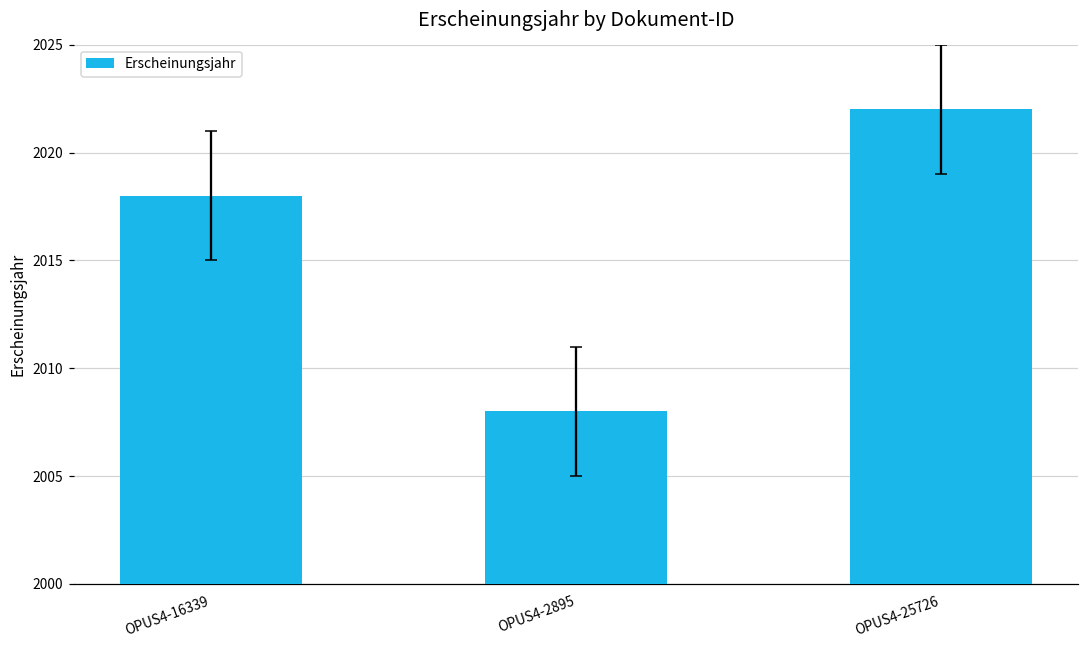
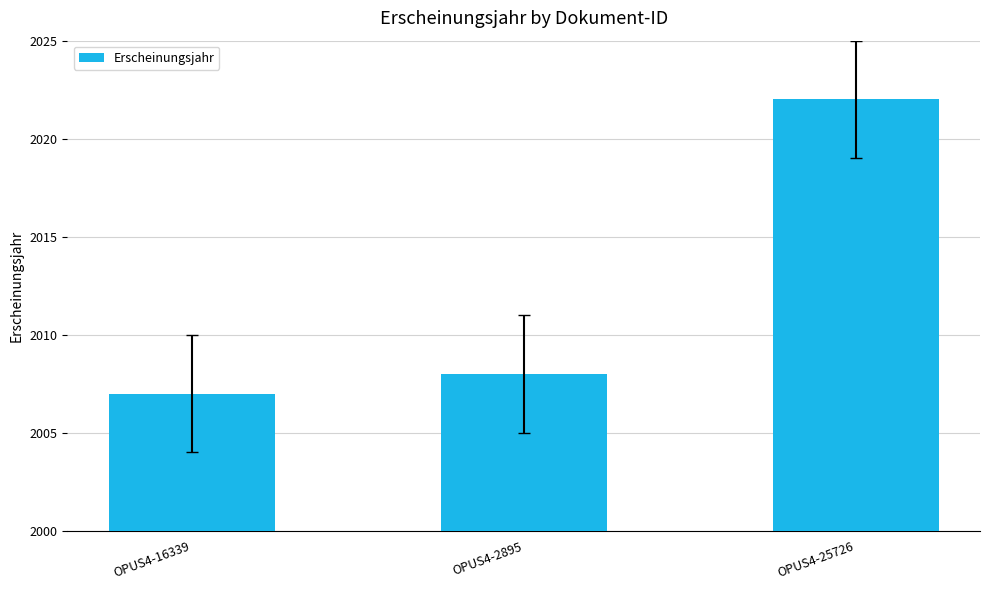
  {
    "Erscheinungsjahr": {
-     "OPUS4-16339": 2018,
+     "OPUS4-16339": 2007,
      "OPUS4-2895": 2008,
      "OPUS4-25726": 2022
    }
  }
